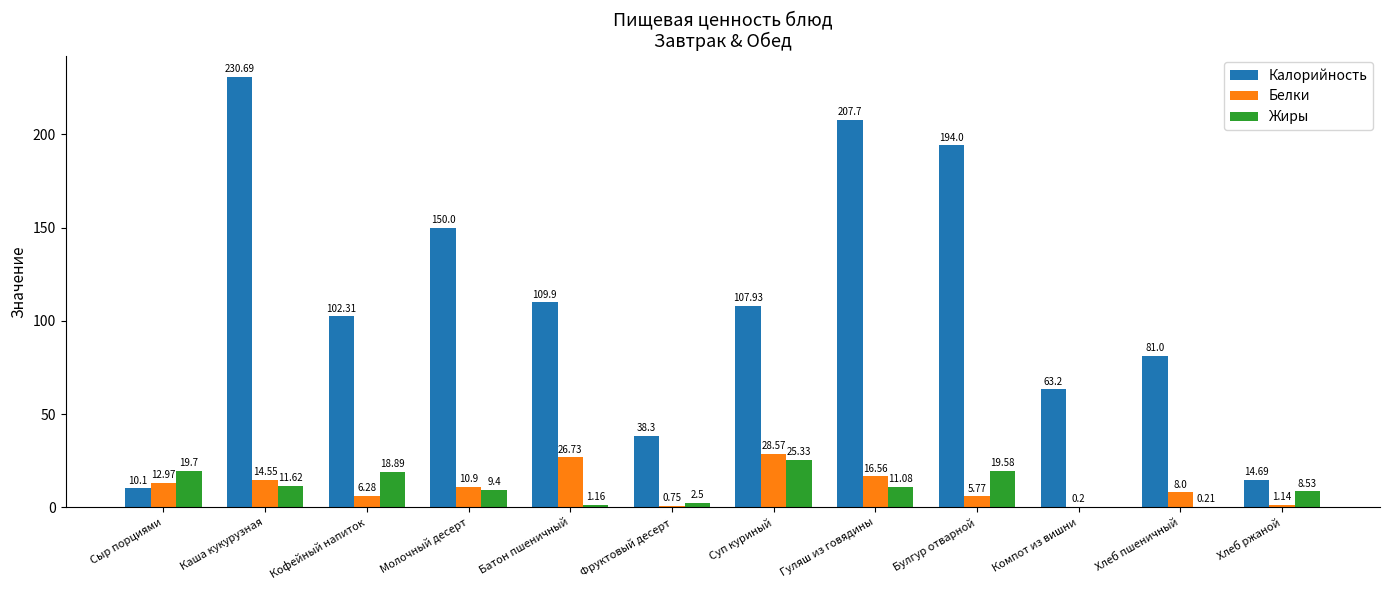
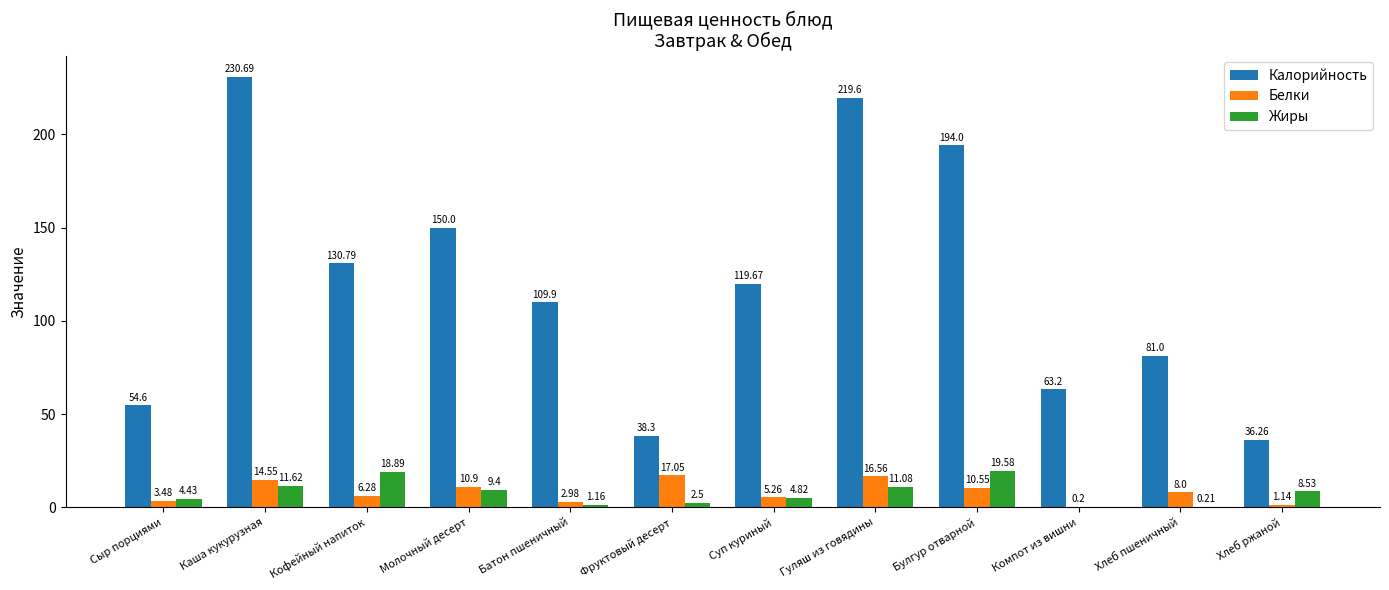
  {
    "Калорийность": {
-     "Сыр порциями": 10.1,
+     "Сыр порциями": 54.6,
      "Каша кукурузная": 230.69,
-     "Кофейный напиток": 102.31,
+     "Кофейный напиток": 130.79,
      "Молочный десерт": 150.0,
      "Батон пшеничный": 109.9,
      "Фруктовый десерт": 38.3,
-     "Суп куриный": 107.93,
-     "Гуляш из говядины": 207.7,
+     "Суп куриный": 119.67,
+     "Гуляш из говядины": 219.6,
      "Булгур отварной": 194.0,
      "Компот из вишни": 63.2,
      "Хлеб пшеничный": 81.0,
-     "Хлеб ржаной": 14.69
+     "Хлеб ржаной": 36.26
    },
    "Белки": {
-     "Сыр порциями": 12.97,
+     "Сыр порциями": 3.48,
      "Каша кукурузная": 14.55,
      "Кофейный напиток": 6.28,
      "Молочный десерт": 10.9,
-     "Батон пшеничный": 26.73,
-     "Фруктовый десерт": 0.75,
-     "Суп куриный": 28.57,
+     "Батон пшеничный": 2.98,
+     "Фруктовый десерт": 17.05,
+     "Суп куриный": 5.26,
      "Гуляш из говядины": 16.56,
-     "Булгур отварной": 5.77,
+     "Булгур отварной": 10.55,
      "Компот из вишни": 0.2,
      "Хлеб пшеничный": 8.0,
      "Хлеб ржаной": 1.14
    },
    "Жиры": {
-     "Сыр порциями": 19.7,
+     "Сыр порциями": 4.43,
      "Каша кукурузная": 11.62,
      "Кофейный напиток": 18.89,
      "Молочный десерт": 9.4,
      "Батон пшеничный": 1.16,
      "Фруктовый десерт": 2.5,
-     "Суп куриный": 25.33,
+     "Суп куриный": 4.82,
      "Гуляш из говядины": 11.08,
      "Булгур отварной": 19.58,
      "Хлеб пшеничный": 0.21,
      "Хлеб ржаной": 8.53
    }
  }
